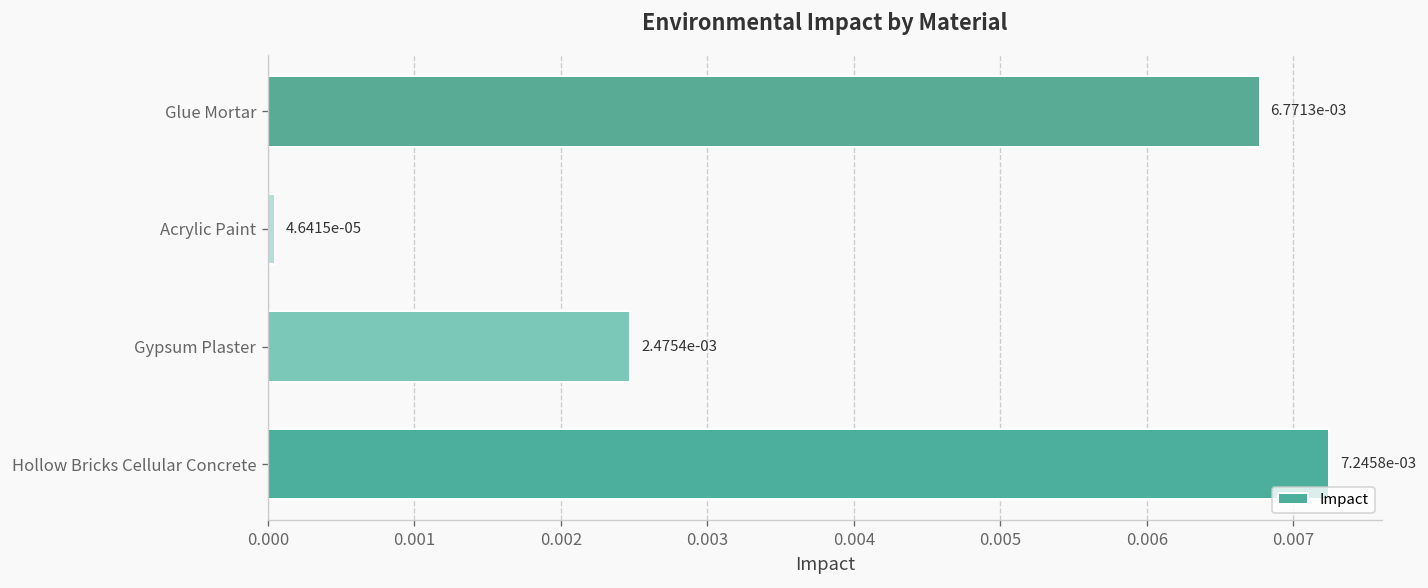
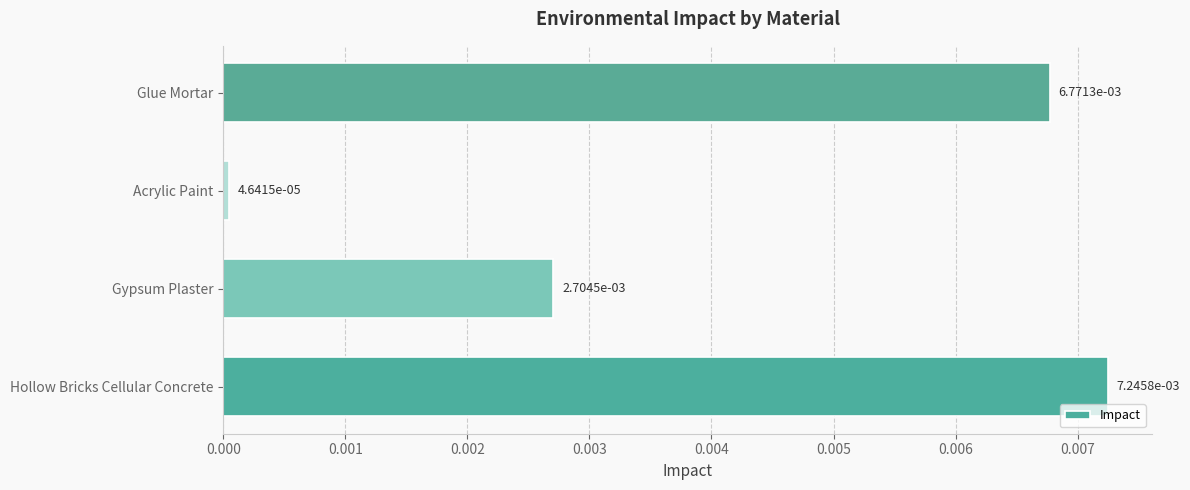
  {
    "Glue Mortar": "6.7713e-03",
    "Acrylic Paint": "4.6415e-05",
-   "Gypsum Plaster": "2.4754e-03",
+   "Gypsum Plaster": "2.7045e-03",
    "Hollow Bricks Cellular Concrete": "7.2458e-03"
  }
